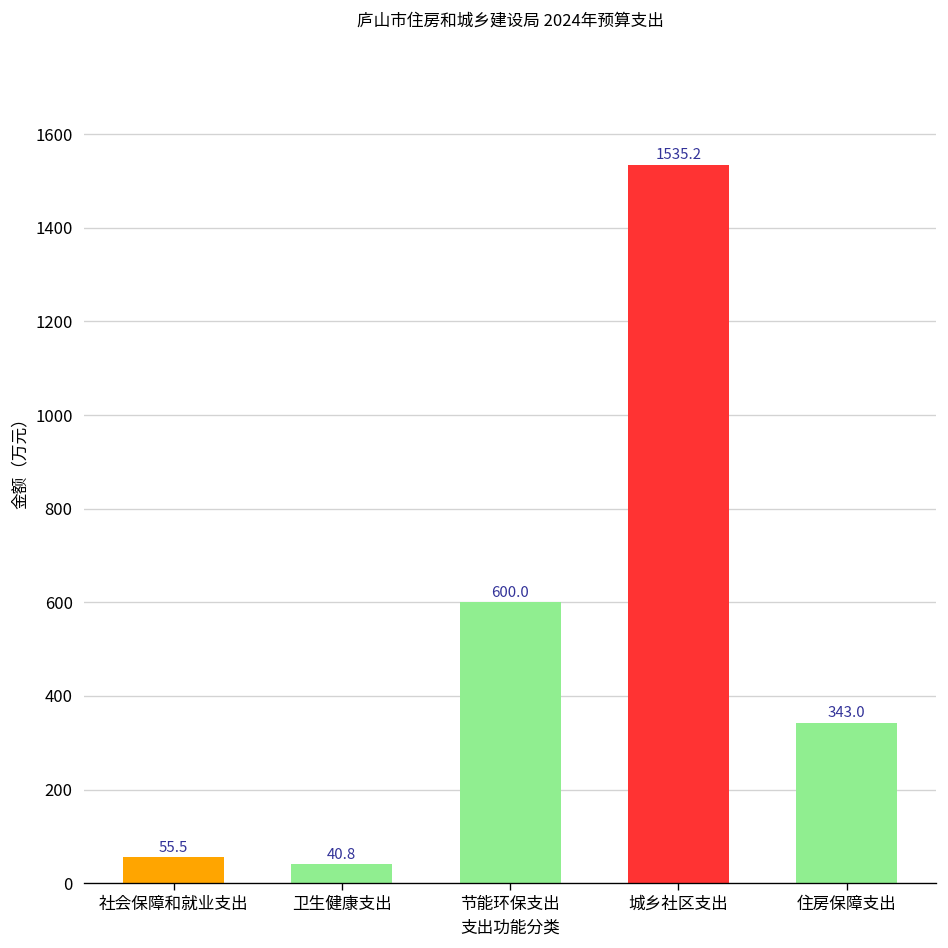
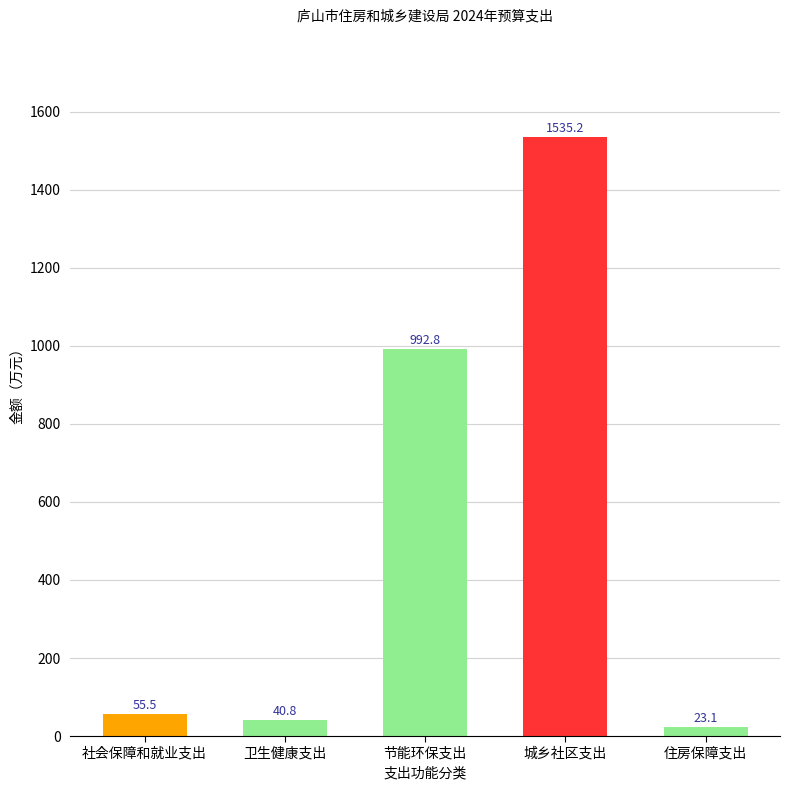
  {
    "社会保障和就业支出": 55.5,
    "卫生健康支出": 40.8,
-   "节能环保支出": 600.0,
+   "节能环保支出": 992.8,
    "城乡社区支出": 1535.2,
-   "住房保障支出": 343.0
+   "住房保障支出": 23.1
  }
